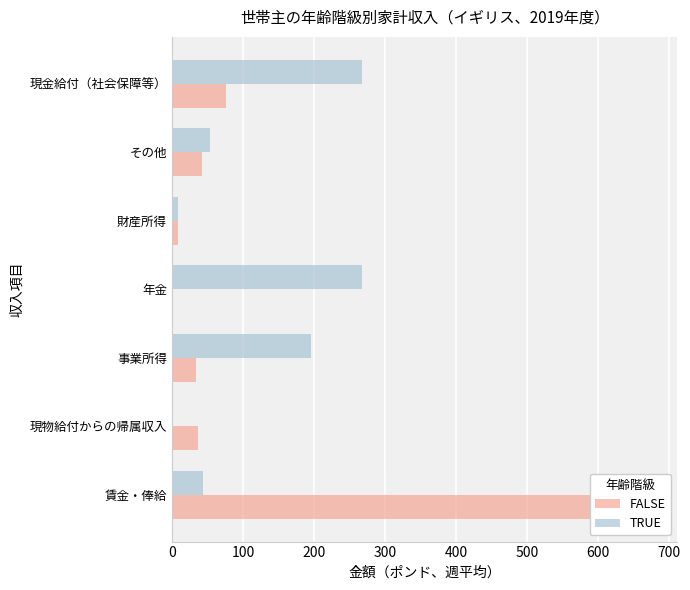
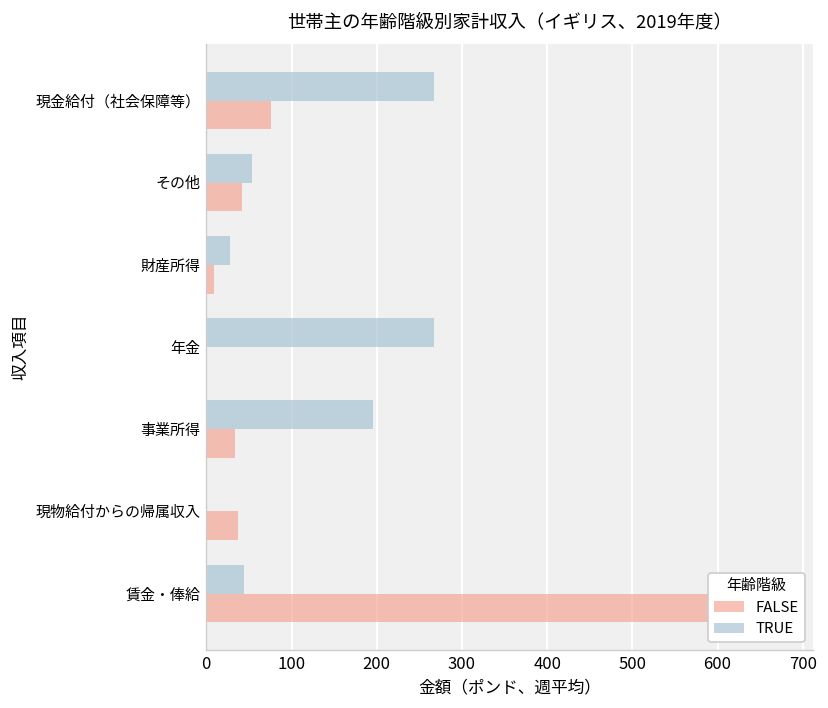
  {
    "FALSE": {
      "現金給付（社会保障等）": 80,
      "その他": 40,
      "財産所得": 10,
      "年金": 0,
      "事業所得": 30,
      "現物給付からの帰属収入": 40
    },
    "TRUE": {
      "現金給付（社会保障等）": 270,
      "その他": 50,
-     "財産所得": 10,
+     "財産所得": 30,
      "年金": 270,
      "事業所得": 200,
      "現物給付からの帰属収入": 0,
      "賃金・俸給": 40
    }
  }
